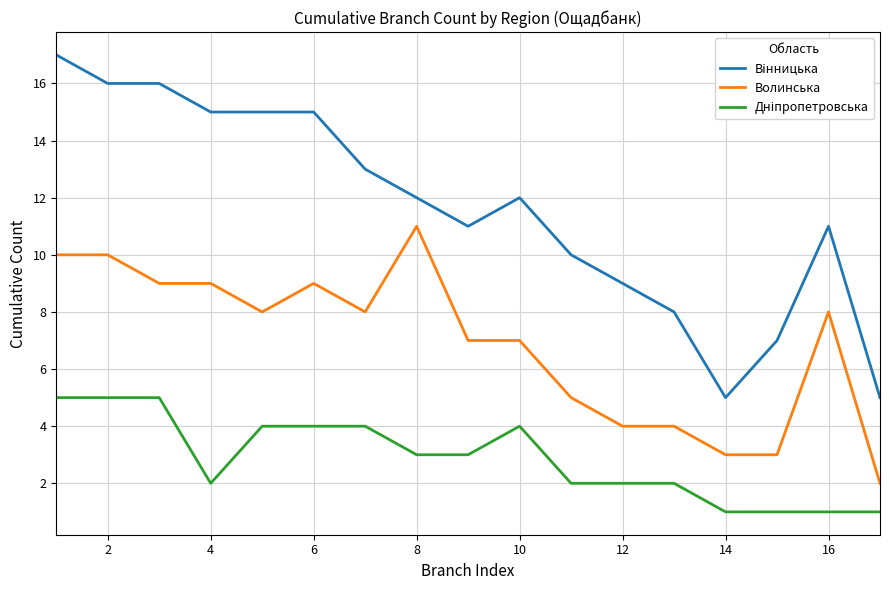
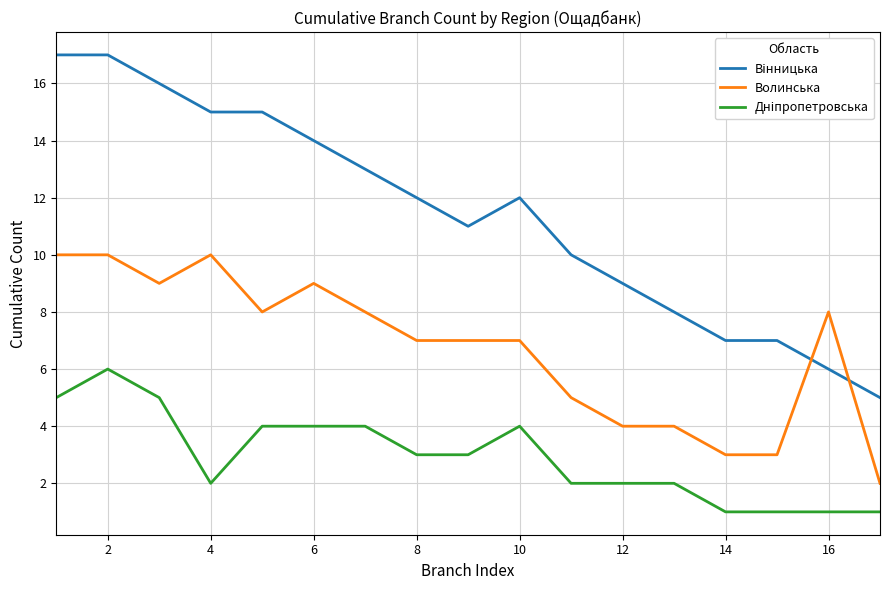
  {
    "Вінницька": {
-     "2": 16,
+     "2": 17,
      "4": 15,
-     "6": 15,
+     "6": 14,
      "8": 12,
      "10": 12,
      "12": 9,
-     "14": 5,
-     "16": 11
+     "14": 7,
+     "16": 6
    },
    "Волинська": {
      "2": 10,
-     "4": 9,
+     "4": 10,
      "6": 9,
-     "8": 11,
+     "8": 7,
      "10": 7,
      "12": 4,
      "14": 3,
      "16": 8
    },
    "Дніпропетровська": {
-     "2": 5,
+     "2": 6,
      "4": 2,
      "6": 4,
      "8": 3,
      "10": 4,
      "12": 2,
      "14": 1,
      "16": 1
    }
  }
